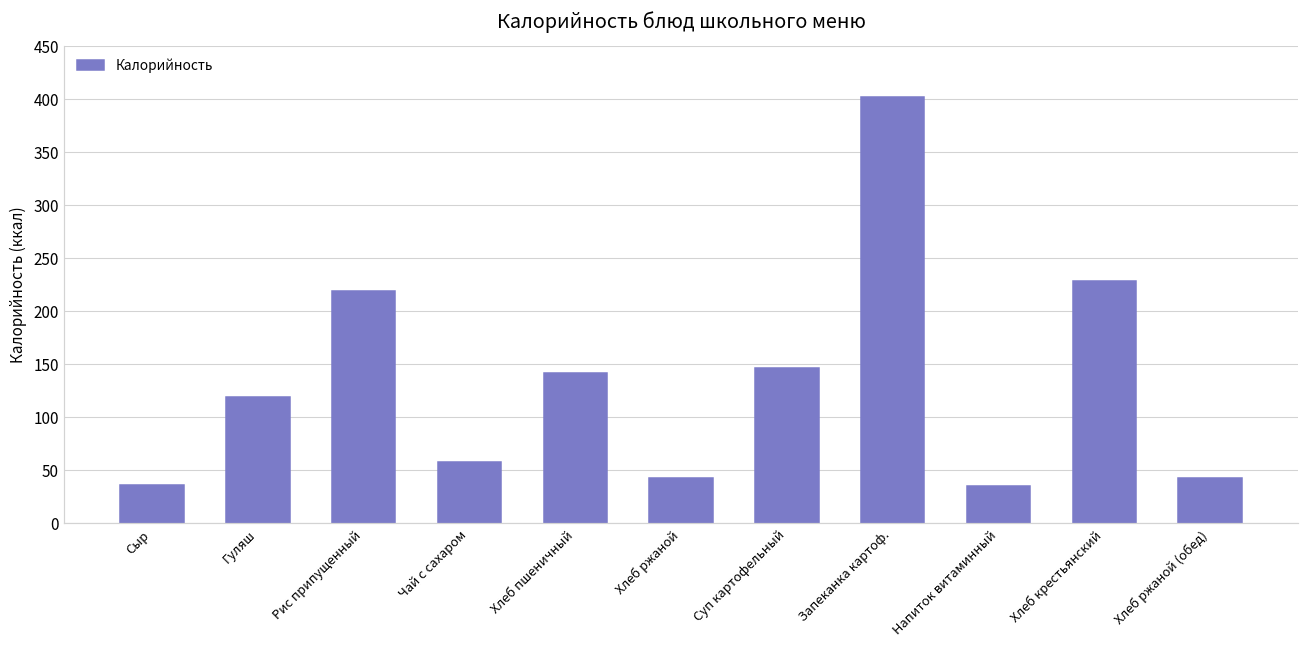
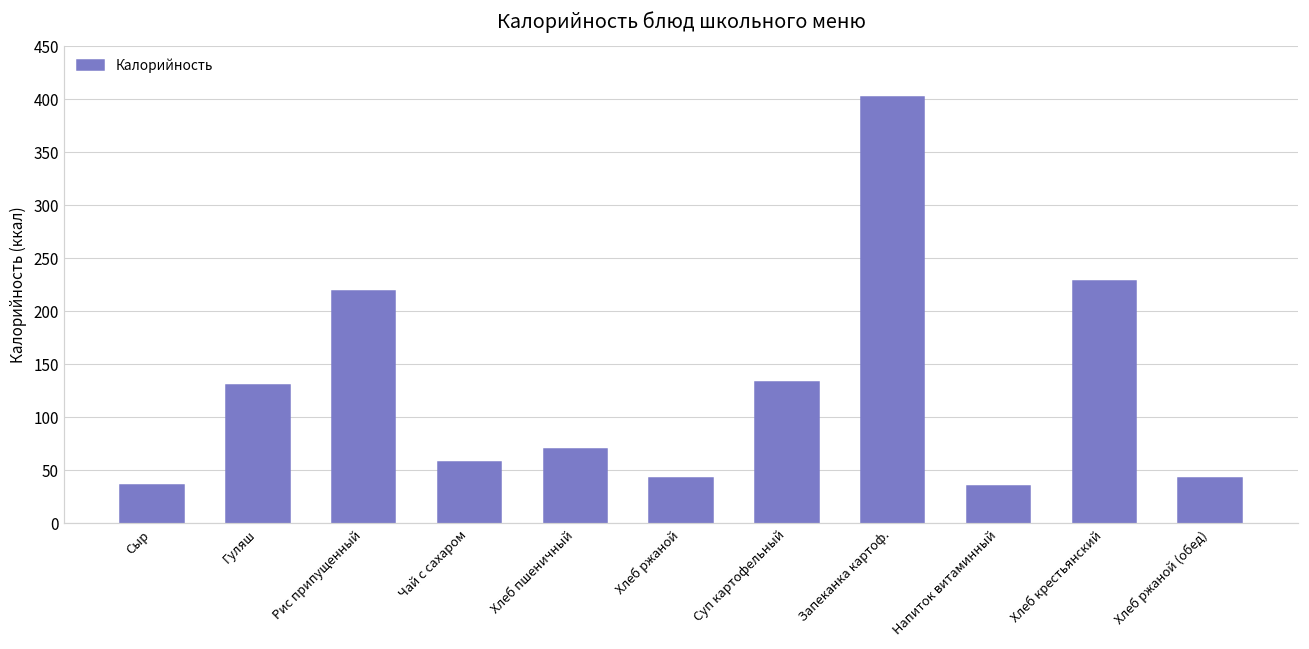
  {
    "Сыр": 40,
-   "Гуляш": 120,
+   "Гуляш": 130,
    "Рис припущенный": 220,
    "Чай с сахаром": 60,
-   "Хлеб пшеничный": 140,
+   "Хлеб пшеничный": 70,
    "Хлеб ржаной": 40,
-   "Суп картофельный": 150,
+   "Суп картофельный": 130,
    "Запеканка картоф.": 400,
    "Напиток витаминный": 40,
    "Хлеб крестьянский": 230,
    "Хлеб ржаной (обед)": 40
  }
